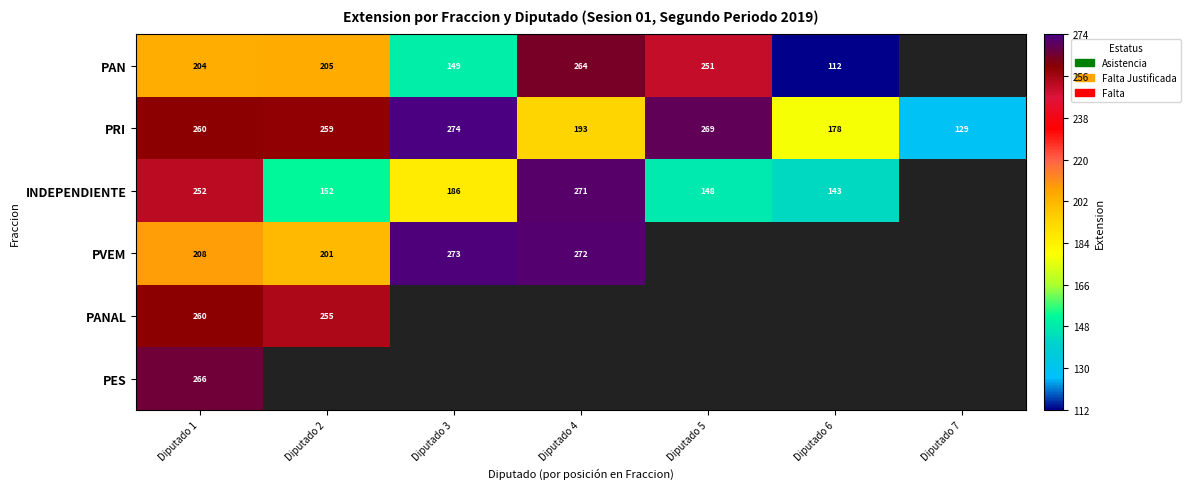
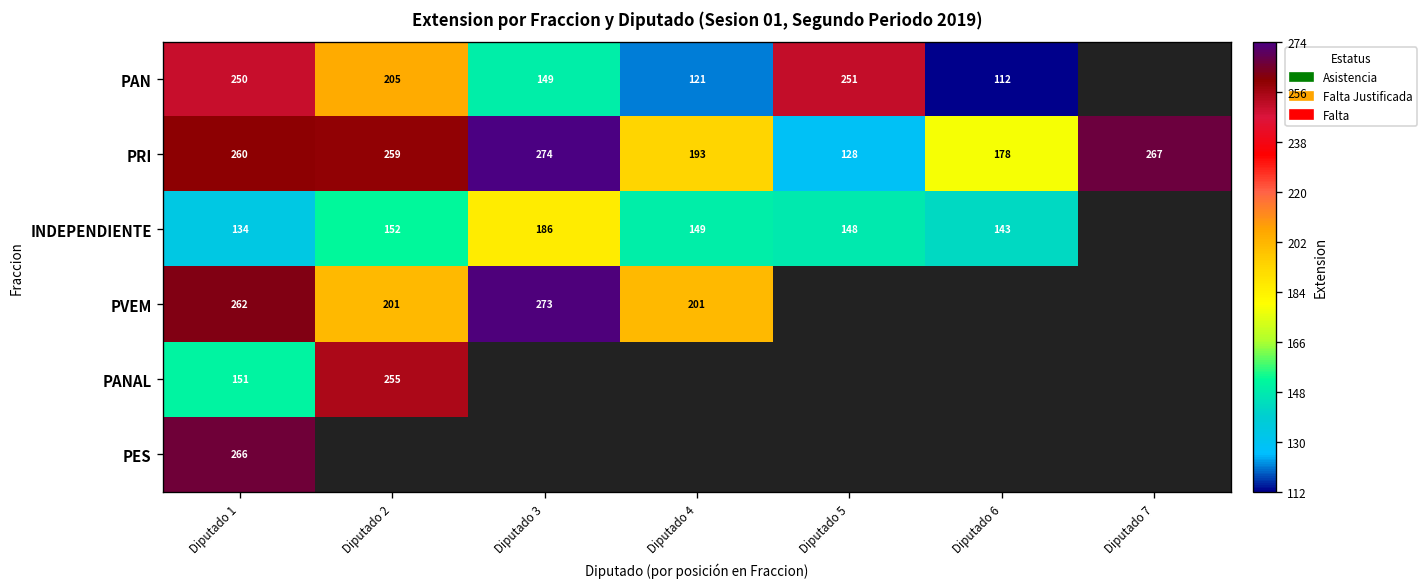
  {
    "PAN": {
-     "Diputado 1": 204,
+     "Diputado 1": 250,
      "Diputado 2": 205,
      "Diputado 3": 149,
-     "Diputado 4": 264,
+     "Diputado 4": 121,
      "Diputado 5": 251,
      "Diputado 6": 112
    },
    "PRI": {
      "Diputado 1": 260,
      "Diputado 2": 259,
      "Diputado 3": 274,
      "Diputado 4": 193,
-     "Diputado 5": 269,
+     "Diputado 5": 128,
      "Diputado 6": 178,
-     "Diputado 7": 129
+     "Diputado 7": 267
    },
    "INDEPENDIENTE": {
-     "Diputado 1": 252,
+     "Diputado 1": 134,
      "Diputado 2": 152,
      "Diputado 3": 186,
-     "Diputado 4": 271,
+     "Diputado 4": 149,
      "Diputado 5": 148,
      "Diputado 6": 143
    },
    "PVEM": {
-     "Diputado 1": 208,
+     "Diputado 1": 262,
      "Diputado 2": 201,
      "Diputado 3": 273,
-     "Diputado 4": 272
+     "Diputado 4": 201
    },
    "PANAL": {
-     "Diputado 1": 260,
+     "Diputado 1": 151,
      "Diputado 2": 255
    },
    "PES": {
      "Diputado 1": 266
    }
  }
